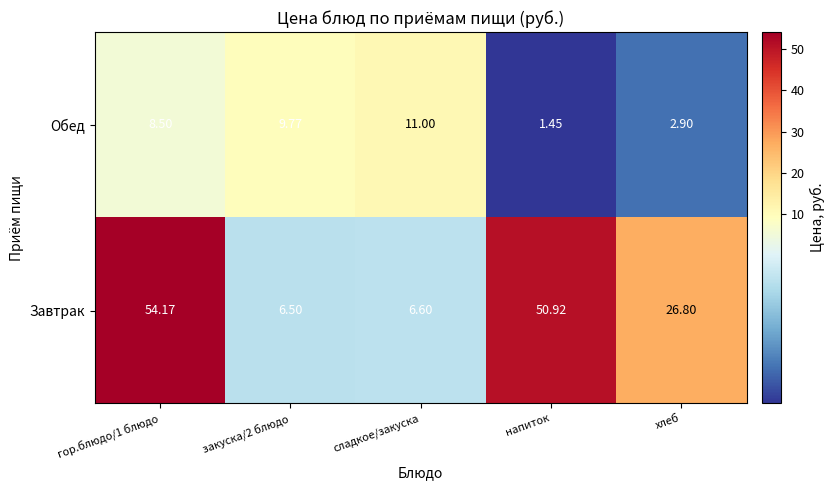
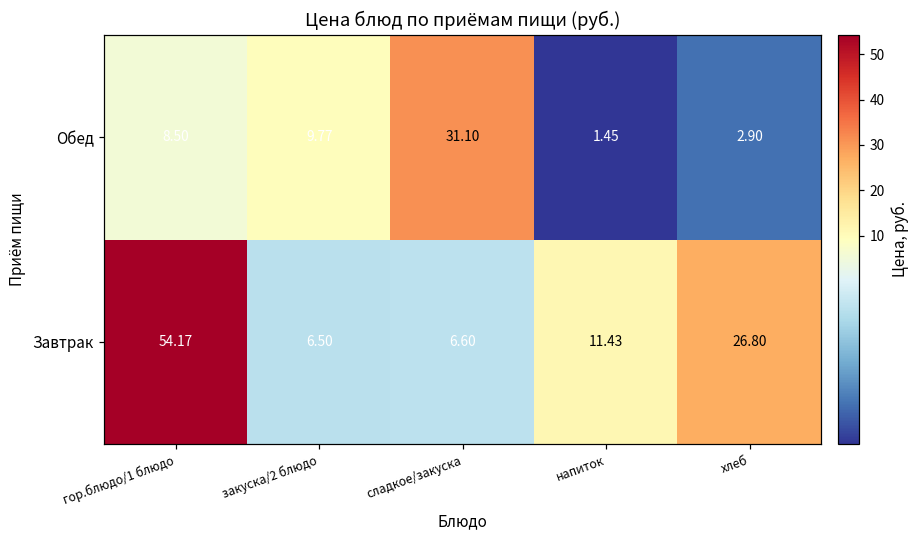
  {
    "Обед": {
      "закуска/2 блюдо": 9.77,
-     "сладкое/закуска": 11.00,
+     "сладкое/закуска": 31.10,
      "напиток": 1.45,
      "хлеб": 2.90
    },
    "Завтрак": {
      "гор.блюдо/1 блюдо": 54.17,
      "закуска/2 блюдо": 6.50,
      "сладкое/закуска": 6.60,
-     "напиток": 50.92,
+     "напиток": 11.43,
      "хлеб": 26.80
    }
  }
